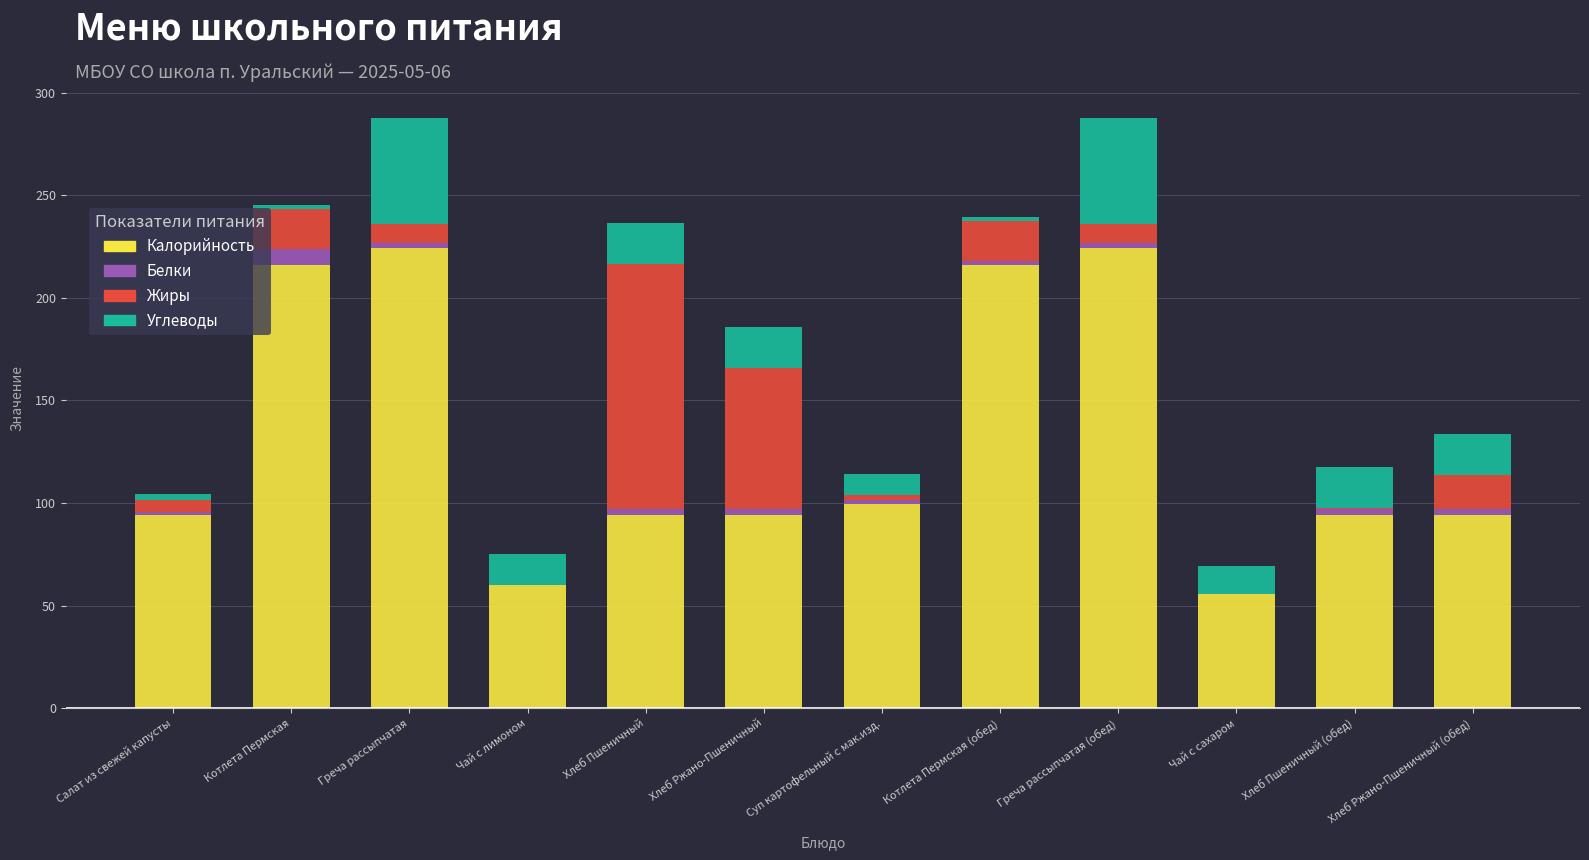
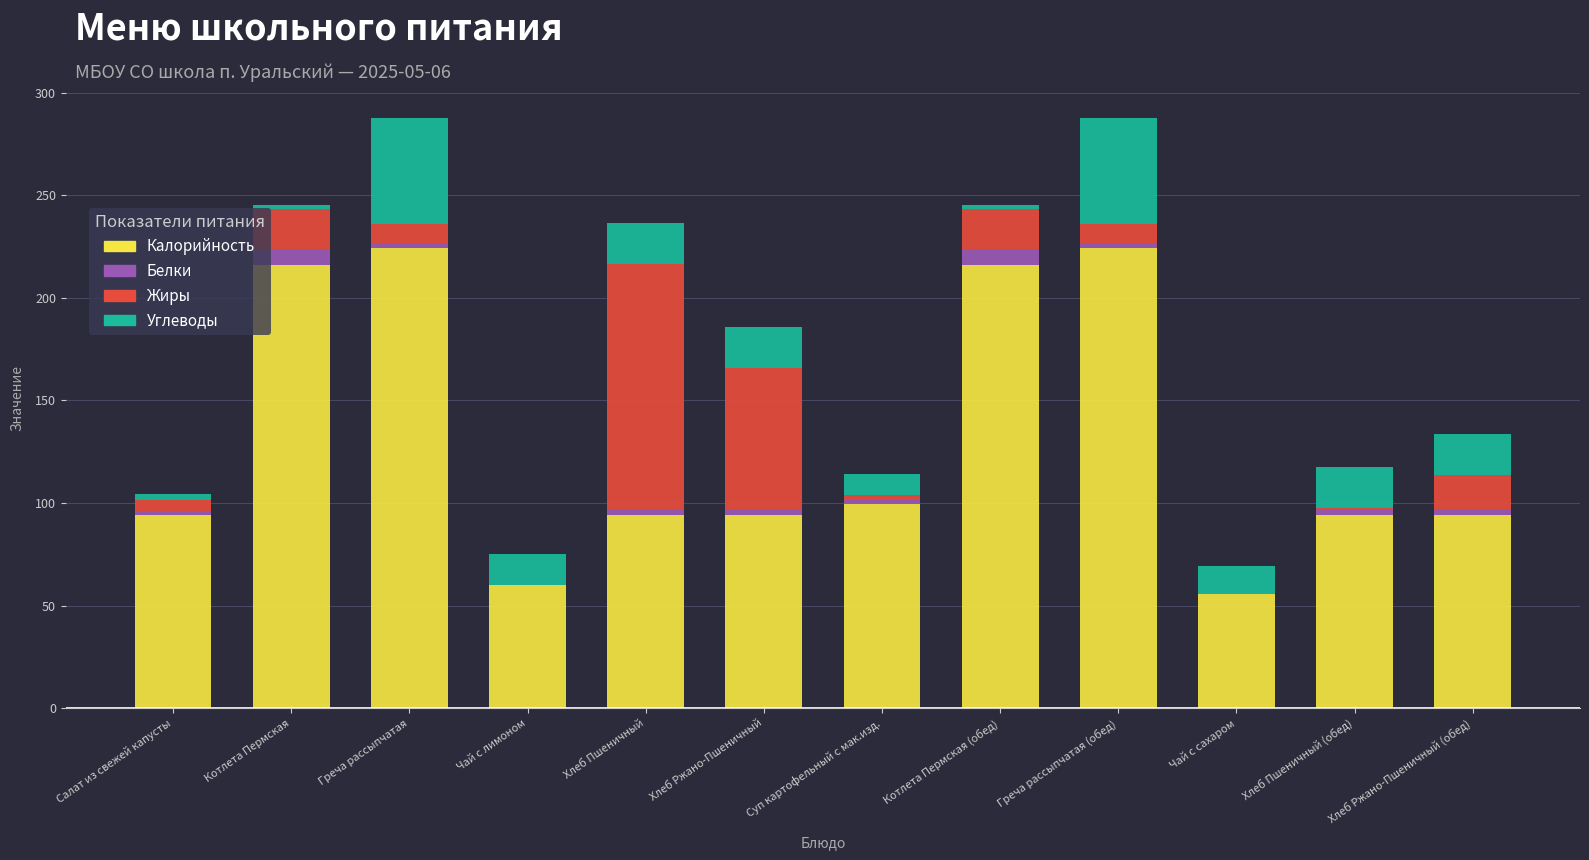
  {
    "Белки": {
      "Салат из свежей капусты": 1,
      "Котлета Пермская": 8,
      "Греча рассыпчатая": 3,
      "Хлеб Пшеничный": 3,
      "Хлеб Ржано-Пшеничный": 3,
      "Суп картофельный с мак.изд.": 2,
-     "Котлета Пермская (обед)": 2,
+     "Котлета Пермская (обед)": 8,
      "Греча рассыпчатая (обед)": 3,
      "Хлеб Пшеничный (обед)": 3,
      "Хлеб Ржано-Пшеничный (обед)": 3
    },
    "Жиры": {
      "Салат из свежей капусты": 6,
      "Котлета Пермская": 19,
      "Греча рассыпчатая": 9,
      "Чай с лимоном": 0,
      "Хлеб Пшеничный": 119,
      "Хлеб Ржано-Пшеничный": 69,
      "Суп картофельный с мак.изд.": 2,
      "Котлета Пермская (обед)": 19,
      "Греча рассыпчатая (обед)": 9,
      "Хлеб Ржано-Пшеничный (обед)": 17
    },
    "Углеводы": {
      "Салат из свежей капусты": 3,
      "Котлета Пермская": 2,
      "Греча рассыпчатая": 52,
      "Чай с лимоном": 15,
      "Хлеб Пшеничный": 20,
      "Хлеб Ржано-Пшеничный": 20,
      "Суп картофельный с мак.изд.": 10,
      "Котлета Пермская (обед)": 2,
      "Греча рассыпчатая (обед)": 52,
      "Чай с сахаром": 14,
      "Хлеб Пшеничный (обед)": 20,
      "Хлеб Ржано-Пшеничный (обед)": 20
    }
  }
